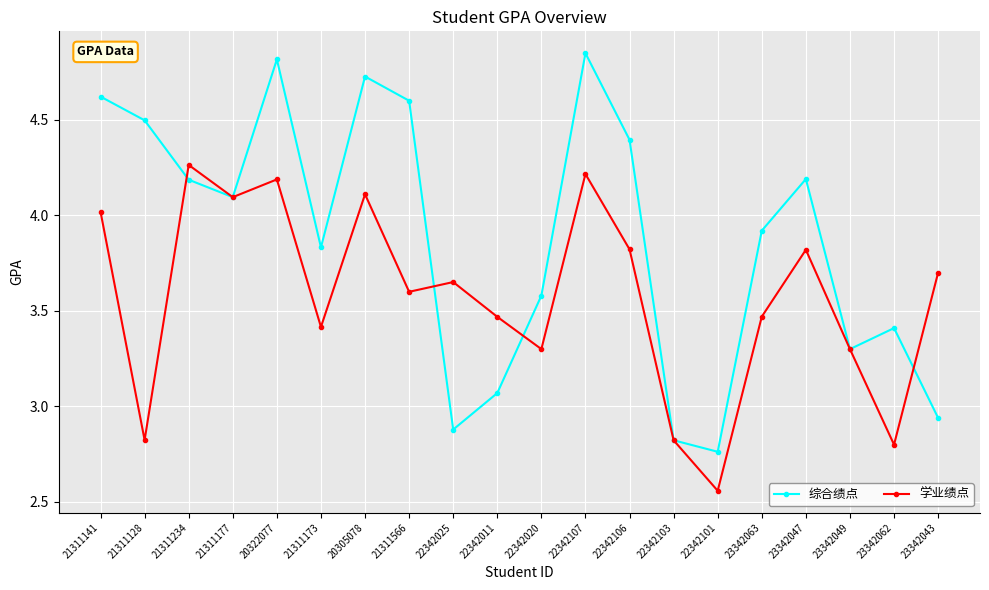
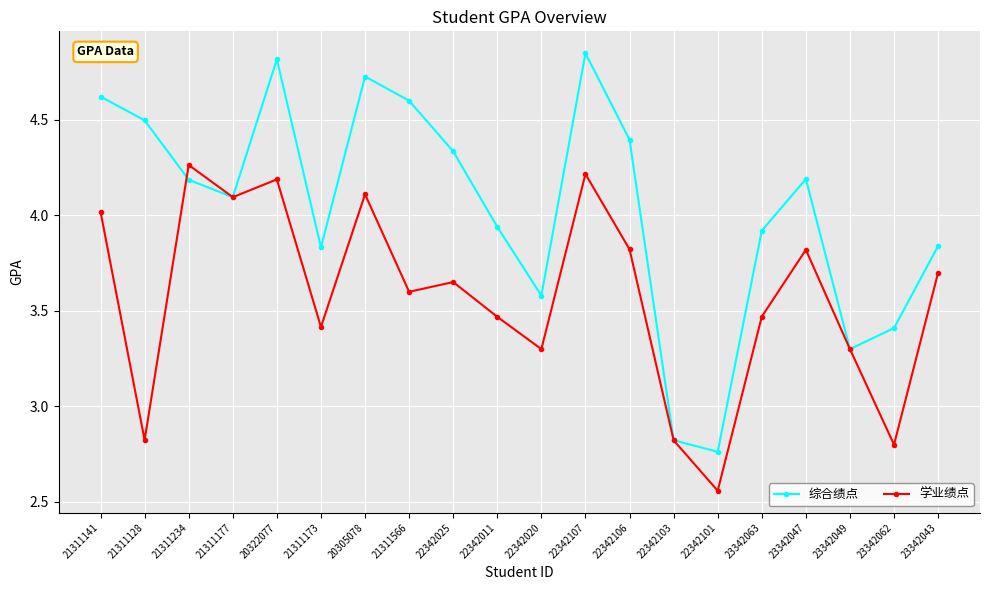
  {
    "综合绩点": {
      "21311141": 4.62,
      "21311128": 4.50,
      "21311234": 4.19,
      "20322077": 4.82,
      "21311173": 3.83,
      "20305078": 4.73,
      "21311566": 4.60,
-     "22342025": 2.88,
-     "22342011": 3.07,
+     "22342025": 4.34,
+     "22342011": 3.94,
      "22342020": 3.58,
      "22342107": 4.85,
      "22342106": 4.40,
      "22342101": 2.76,
      "23342063": 3.92,
      "23342047": 4.19,
      "23342062": 3.41,
-     "23342043": 2.94
+     "23342043": 3.84
    },
    "学业绩点": {
      "21311141": 4.02,
      "21311128": 2.82,
      "21311234": 4.26,
      "20322077": 4.19,
      "21311173": 3.42,
      "20305078": 4.11,
      "21311566": 3.60,
      "22342025": 3.65,
      "22342011": 3.47,
      "22342020": 3.30,
      "22342107": 4.22,
      "22342106": 3.82,
      "22342101": 2.56,
      "23342063": 3.47,
      "23342047": 3.82,
      "23342062": 2.80,
      "23342043": 3.70
    }
  }
